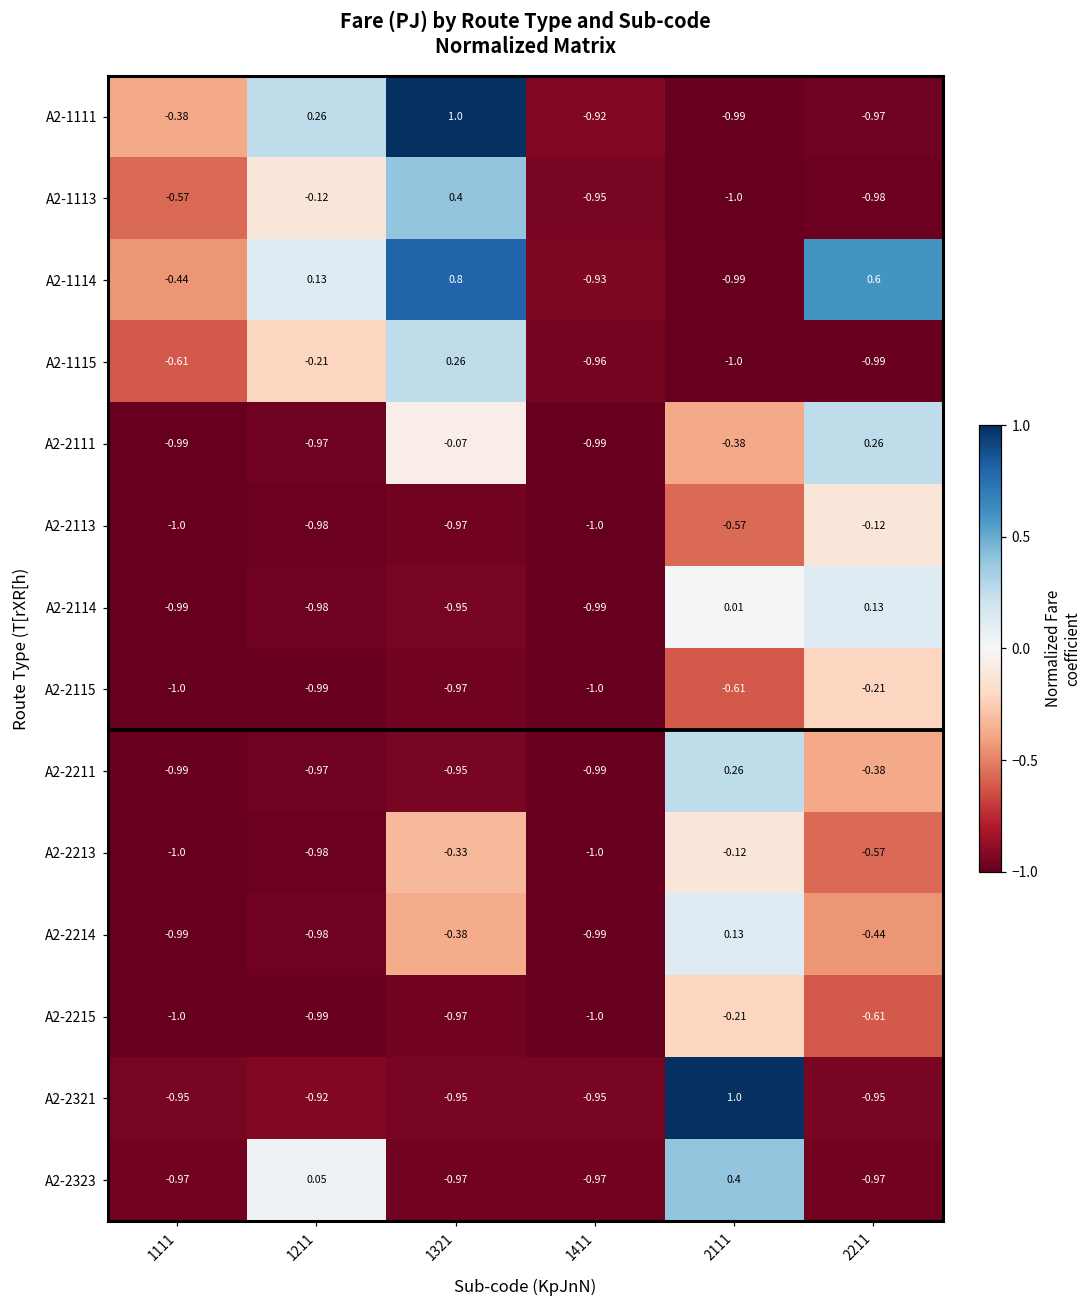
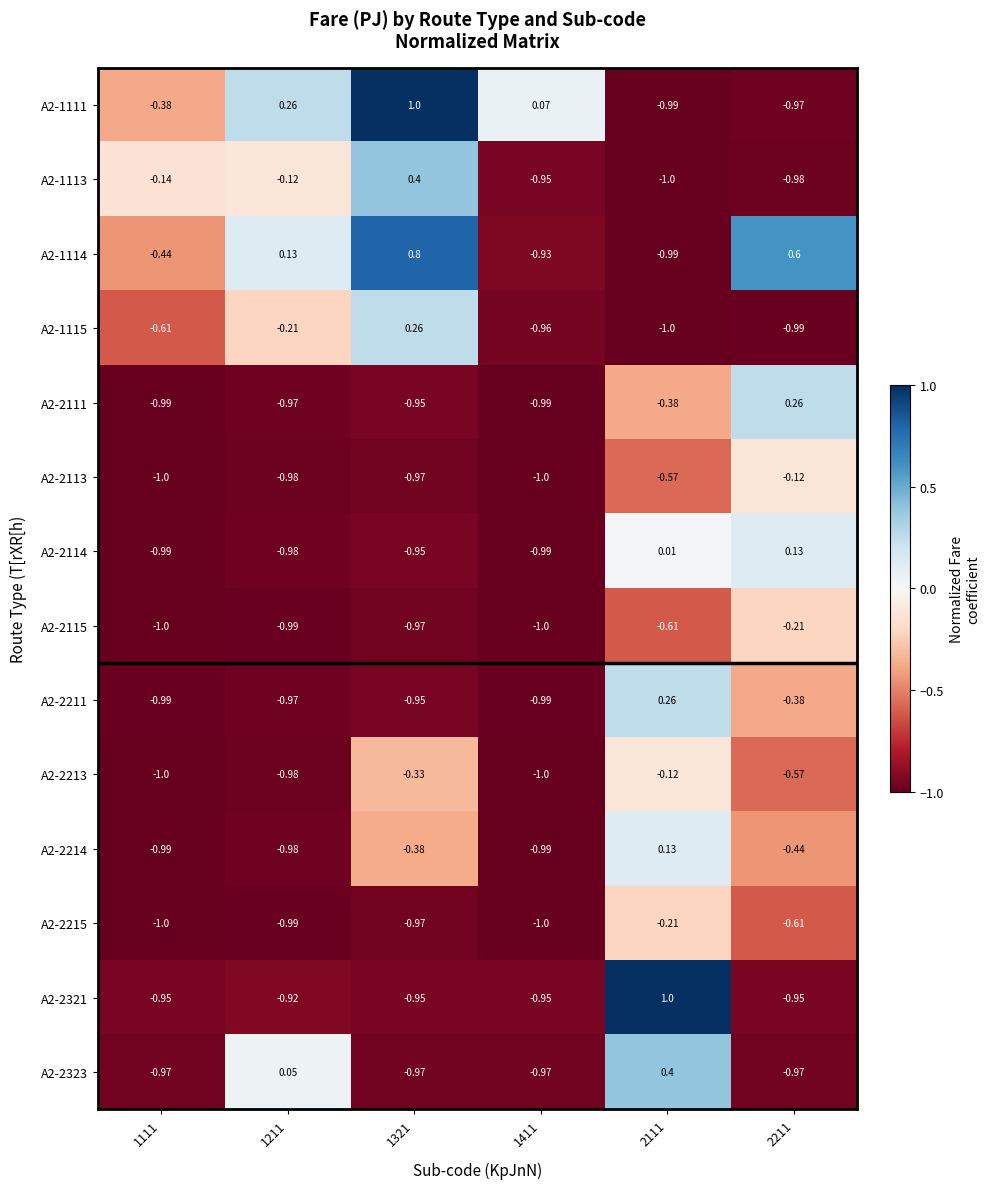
  {
    "A2-1111": {
      "1111": -0.38,
      "1211": 0.26,
      "1321": 1.0,
-     "1411": -0.92,
+     "1411": 0.07,
      "2111": -0.99,
      "2211": -0.97
    },
    "A2-1113": {
-     "1111": -0.57,
+     "1111": -0.14,
      "1211": -0.12,
      "1321": 0.4,
      "1411": -0.95,
      "2111": -1.0,
      "2211": -0.98
    },
    "A2-1114": {
      "1111": -0.44,
      "1211": 0.13,
      "1321": 0.8,
      "1411": -0.93,
      "2111": -0.99,
      "2211": 0.6
    },
    "A2-1115": {
      "1111": -0.61,
      "1211": -0.21,
      "1321": 0.26,
      "1411": -0.96,
      "2111": -1.0,
      "2211": -0.99
    },
    "A2-2111": {
      "1111": -0.99,
      "1211": -0.97,
-     "1321": -0.07,
+     "1321": -0.95,
      "1411": -0.99,
      "2111": -0.38,
      "2211": 0.26
    },
    "A2-2113": {
      "1111": -1.0,
      "1211": -0.98,
      "1321": -0.97,
      "1411": -1.0,
      "2111": -0.57,
      "2211": -0.12
    },
    "A2-2114": {
      "1111": -0.99,
      "1211": -0.98,
      "1321": -0.95,
      "1411": -0.99,
      "2111": 0.01,
      "2211": 0.13
    },
    "A2-2115": {
      "1111": -1.0,
      "1211": -0.99,
      "1321": -0.97,
      "1411": -1.0,
      "2111": -0.61,
      "2211": -0.21
    },
    "A2-2211": {
      "1111": -0.99,
      "1211": -0.97,
      "1321": -0.95,
      "1411": -0.99,
      "2111": 0.26,
      "2211": -0.38
    },
    "A2-2213": {
      "1111": -1.0,
      "1211": -0.98,
      "1321": -0.33,
      "1411": -1.0,
      "2111": -0.12,
      "2211": -0.57
    },
    "A2-2214": {
      "1111": -0.99,
      "1211": -0.98,
      "1321": -0.38,
      "1411": -0.99,
      "2111": 0.13,
      "2211": -0.44
    },
    "A2-2215": {
      "1111": -1.0,
      "1211": -0.99,
      "1321": -0.97,
      "1411": -1.0,
      "2111": -0.21,
      "2211": -0.61
    },
    "A2-2321": {
      "1111": -0.95,
      "1211": -0.92,
      "1321": -0.95,
      "1411": -0.95,
      "2111": 1.0,
      "2211": -0.95
    },
    "A2-2323": {
      "1111": -0.97,
      "1211": 0.05,
      "1321": -0.97,
      "1411": -0.97,
      "2111": 0.4,
      "2211": -0.97
    }
  }
